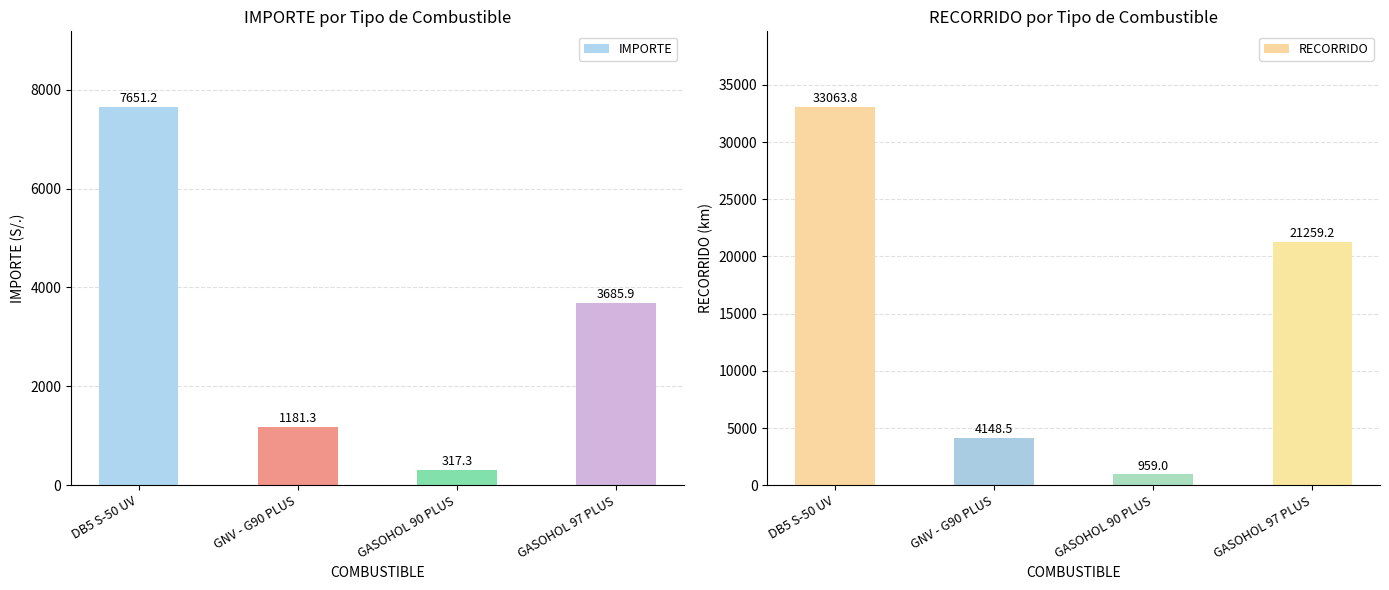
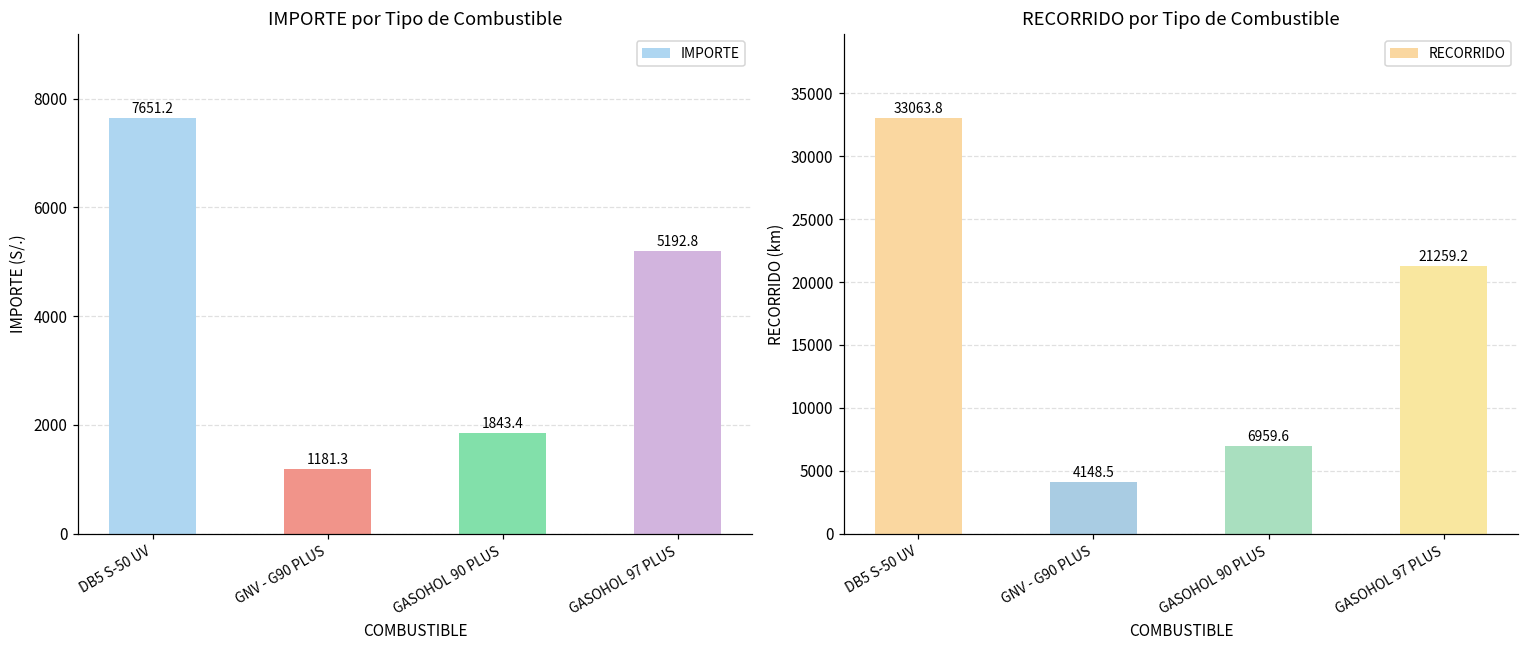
  {
    "IMPORTE por Tipo de Combustible": {
      "DB5 S-50 UV": 7651.2,
      "GNV - G90 PLUS": 1181.3,
-     "GASOHOL 90 PLUS": 317.3,
-     "GASOHOL 97 PLUS": 3685.9
+     "GASOHOL 90 PLUS": 1843.4,
+     "GASOHOL 97 PLUS": 5192.8
    },
    "RECORRIDO por Tipo de Combustible": {
      "DB5 S-50 UV": 33063.8,
      "GNV - G90 PLUS": 4148.5,
-     "GASOHOL 90 PLUS": 959.0,
+     "GASOHOL 90 PLUS": 6959.6,
      "GASOHOL 97 PLUS": 21259.2
    }
  }
